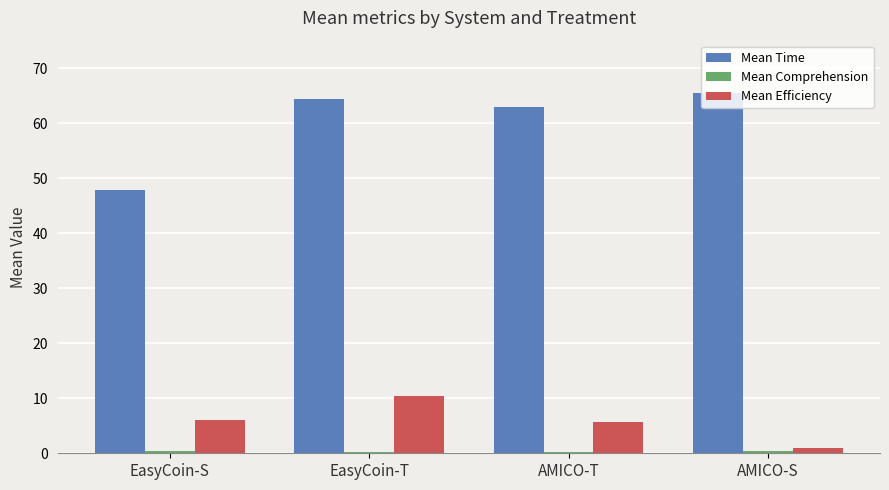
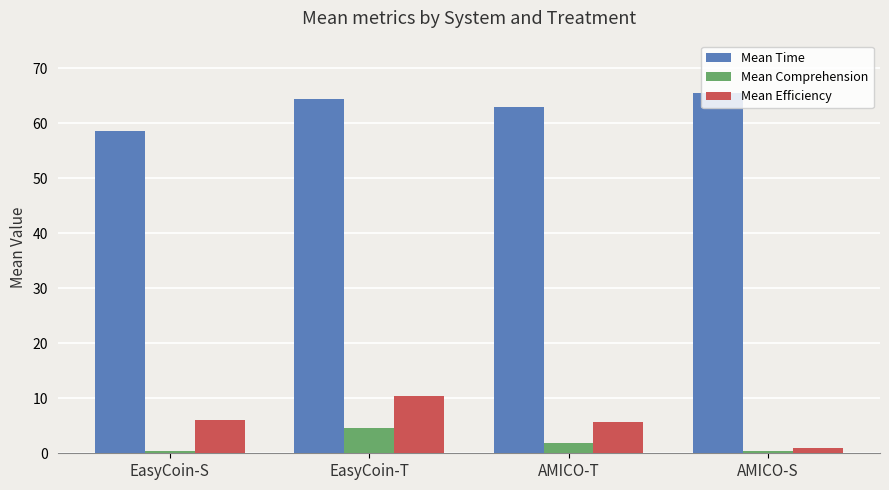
  {
    "Mean Time": {
-     "EasyCoin-S": 48,
+     "EasyCoin-S": 59,
      "EasyCoin-T": 64,
      "AMICO-T": 63
    },
    "Mean Comprehension": {
      "EasyCoin-S": 0,
-     "EasyCoin-T": 0,
-     "AMICO-T": 0,
+     "EasyCoin-T": 5,
+     "AMICO-T": 2,
      "AMICO-S": 0
    },
    "Mean Efficiency": {
      "EasyCoin-S": 6,
      "EasyCoin-T": 10,
      "AMICO-T": 6,
      "AMICO-S": 1
    }
  }
